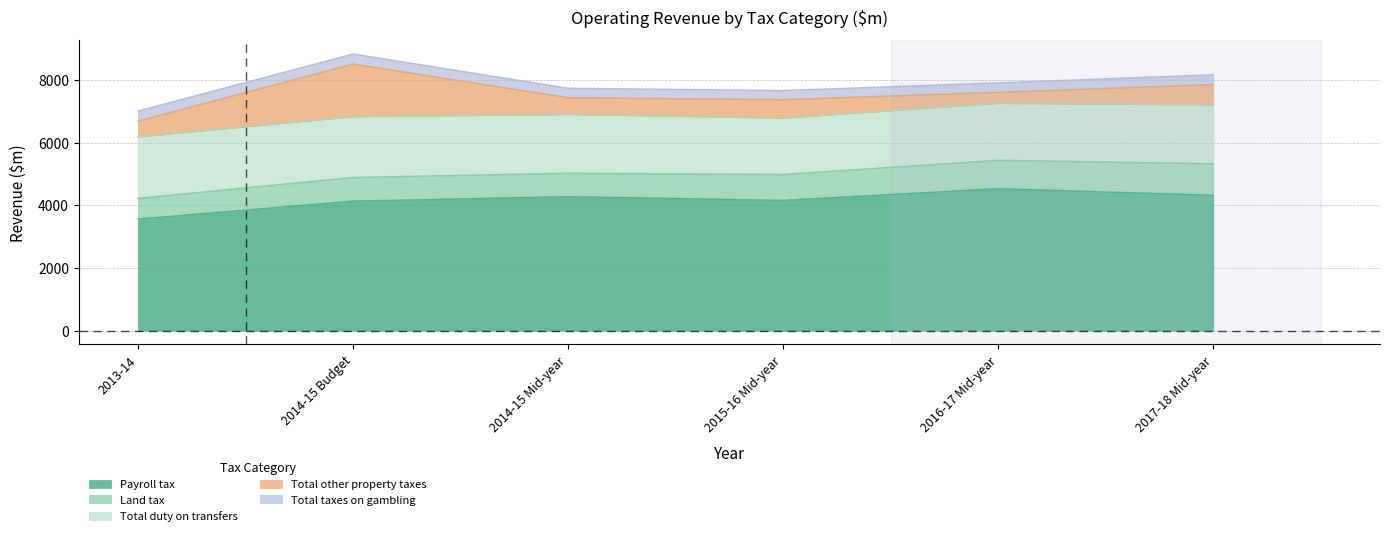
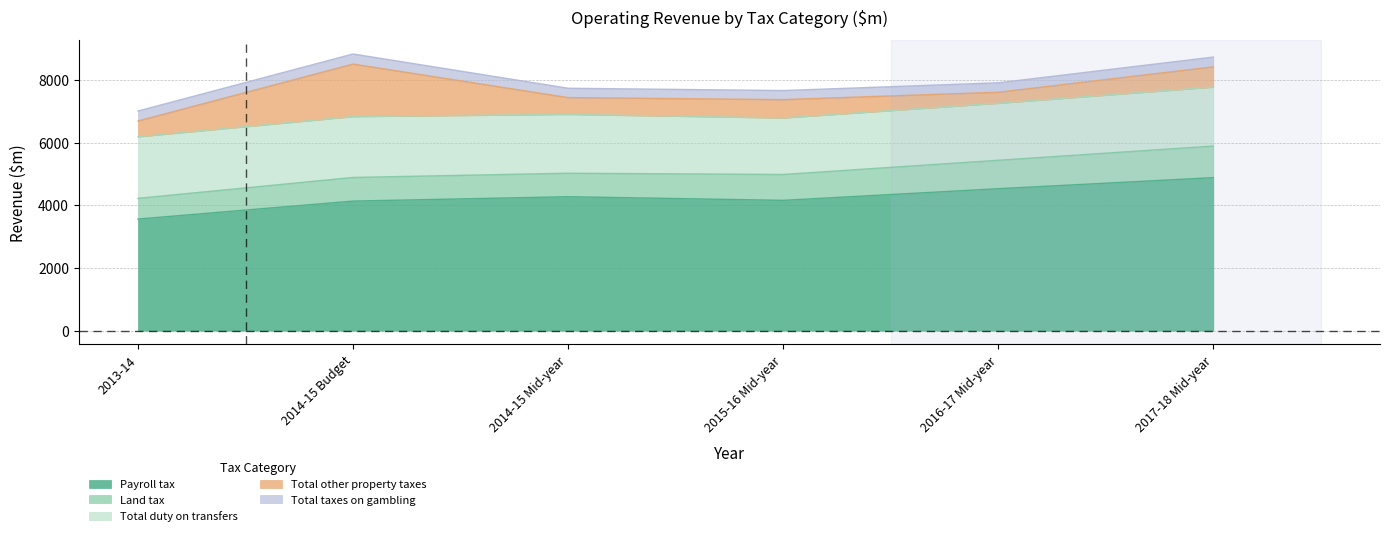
  {
    "Payroll tax": {
      "2013-14": 3600,
      "2014-15 Budget": 4100,
      "2014-15 Mid-year": 4300,
      "2015-16 Mid-year": 4200,
      "2016-17 Mid-year": 4500,
-     "2017-18 Mid-year": 4300
+     "2017-18 Mid-year": 4900
    },
    "Total other property taxes": {
      "2013-14": 500,
      "2014-15 Budget": 1700,
      "2014-15 Mid-year": 500,
      "2015-16 Mid-year": 600,
      "2016-17 Mid-year": 400,
      "2017-18 Mid-year": 600
    }
  }
